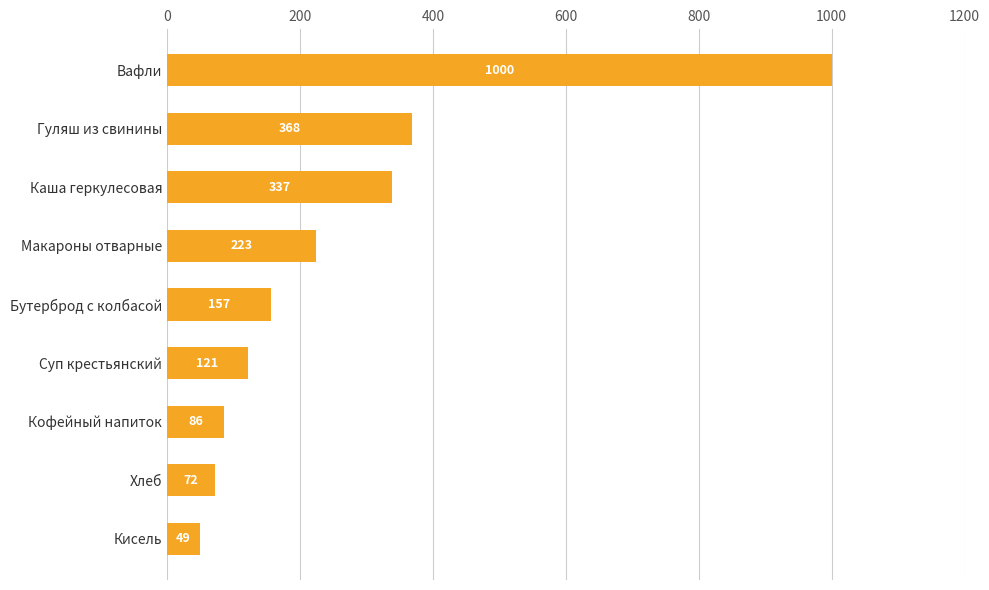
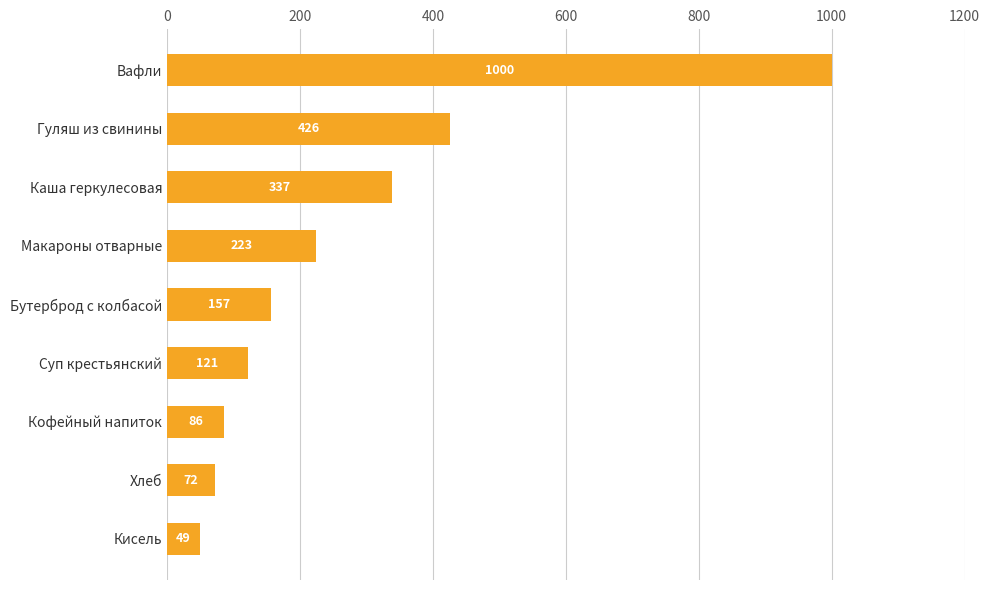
  {
    "Вафли": 1000,
-   "Гуляш из свинины": 368,
+   "Гуляш из свинины": 426,
    "Бутерброд с колбасой": 157,
    "Кофейный напиток": 86,
    "Хлеб": 72
  }
